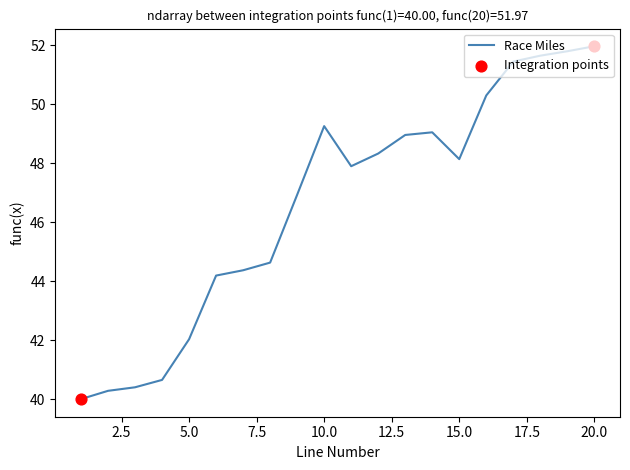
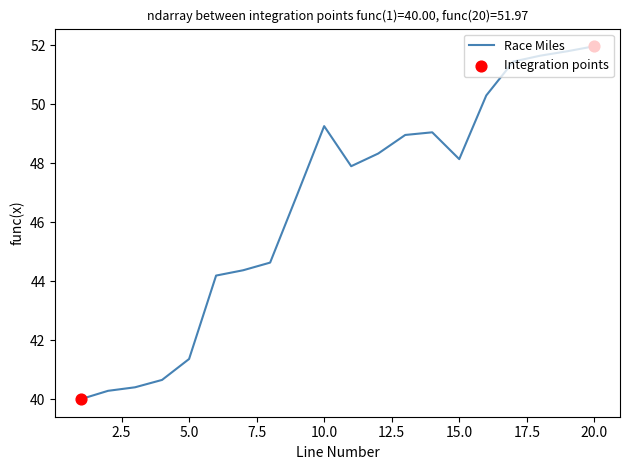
  {
    "Race Miles": {
-     "5.0": 42.0,
+     "5.0": 41.4,
      "10.0": 49.3,
      "15.0": 48.1
    }
  }
